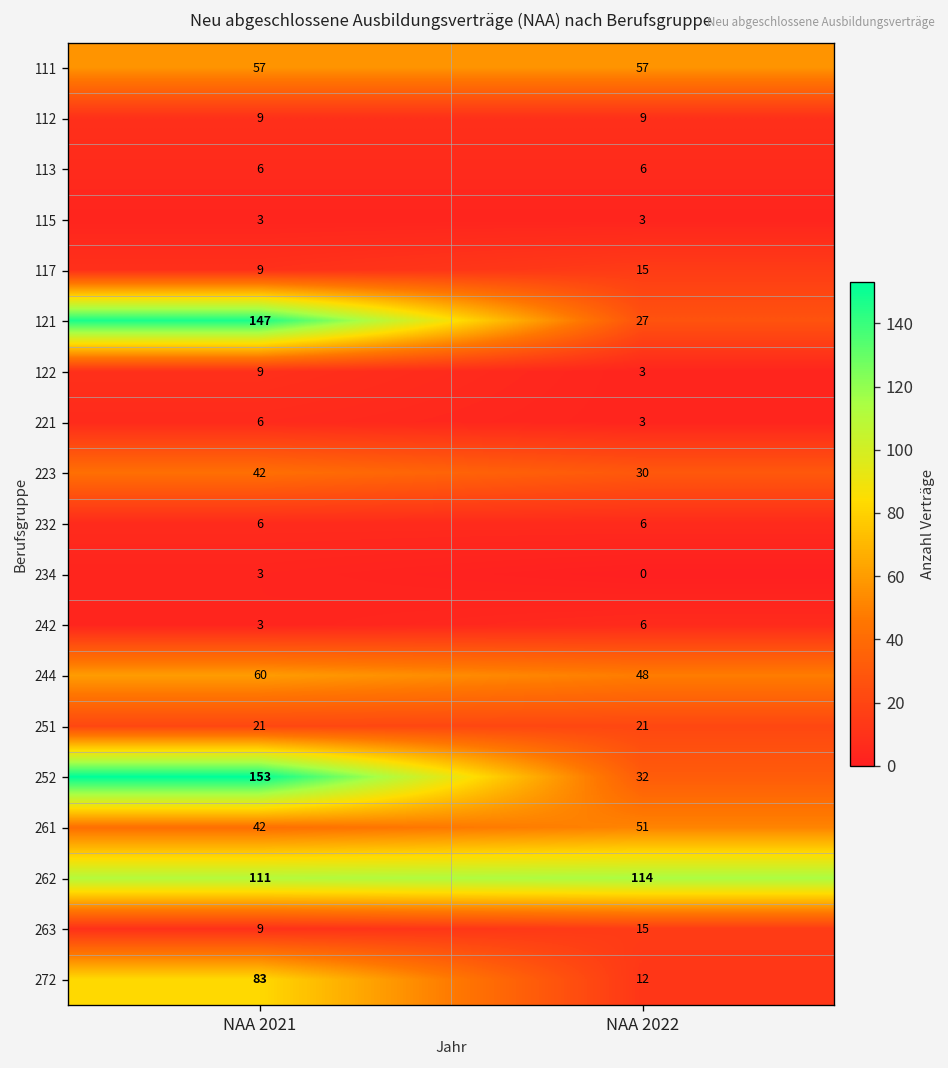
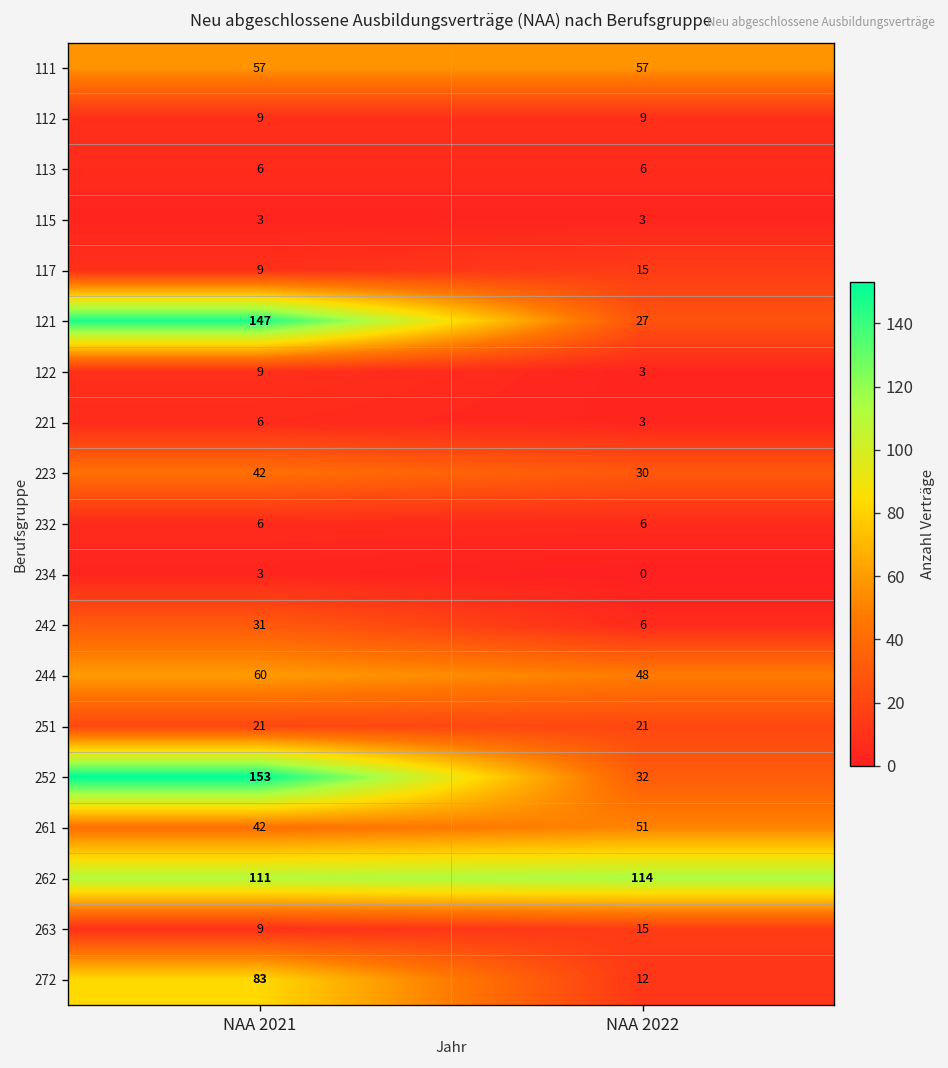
  {
    "111": {
      "NAA 2021": 57,
      "NAA 2022": 57
    },
    "112": {
      "NAA 2021": 9,
      "NAA 2022": 9
    },
    "113": {
      "NAA 2021": 6,
      "NAA 2022": 6
    },
    "115": {
      "NAA 2021": 3,
      "NAA 2022": 3
    },
    "117": {
      "NAA 2021": 9,
      "NAA 2022": 15
    },
    "121": {
      "NAA 2021": 147,
      "NAA 2022": 27
    },
    "122": {
      "NAA 2021": 9,
      "NAA 2022": 3
    },
    "221": {
      "NAA 2021": 6,
      "NAA 2022": 3
    },
    "223": {
      "NAA 2021": 42,
      "NAA 2022": 30
    },
    "232": {
      "NAA 2021": 6,
      "NAA 2022": 6
    },
    "234": {
      "NAA 2021": 3,
      "NAA 2022": 0
    },
    "242": {
-     "NAA 2021": 3,
+     "NAA 2021": 31,
      "NAA 2022": 6
    },
    "244": {
      "NAA 2021": 60,
      "NAA 2022": 48
    },
    "251": {
      "NAA 2021": 21,
      "NAA 2022": 21
    },
    "252": {
      "NAA 2021": 153,
      "NAA 2022": 32
    },
    "261": {
      "NAA 2021": 42,
      "NAA 2022": 51
    },
    "262": {
      "NAA 2021": 111,
      "NAA 2022": 114
    },
    "263": {
      "NAA 2021": 9,
      "NAA 2022": 15
    },
    "272": {
      "NAA 2021": 83,
      "NAA 2022": 12
    }
  }
